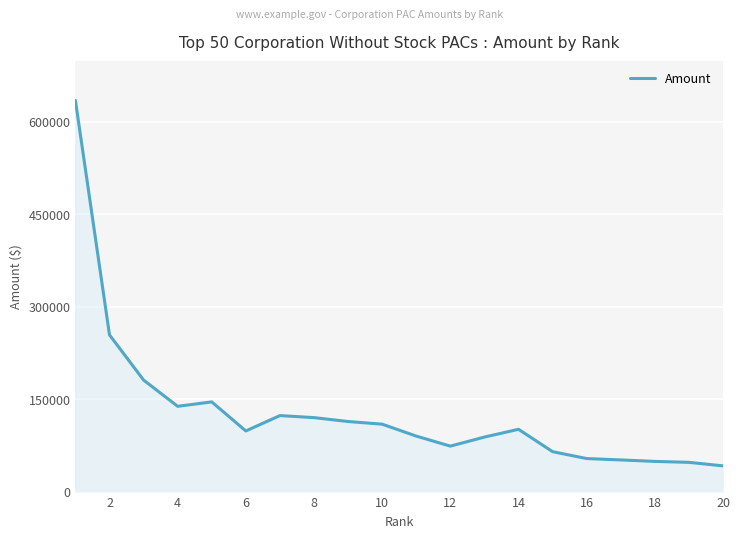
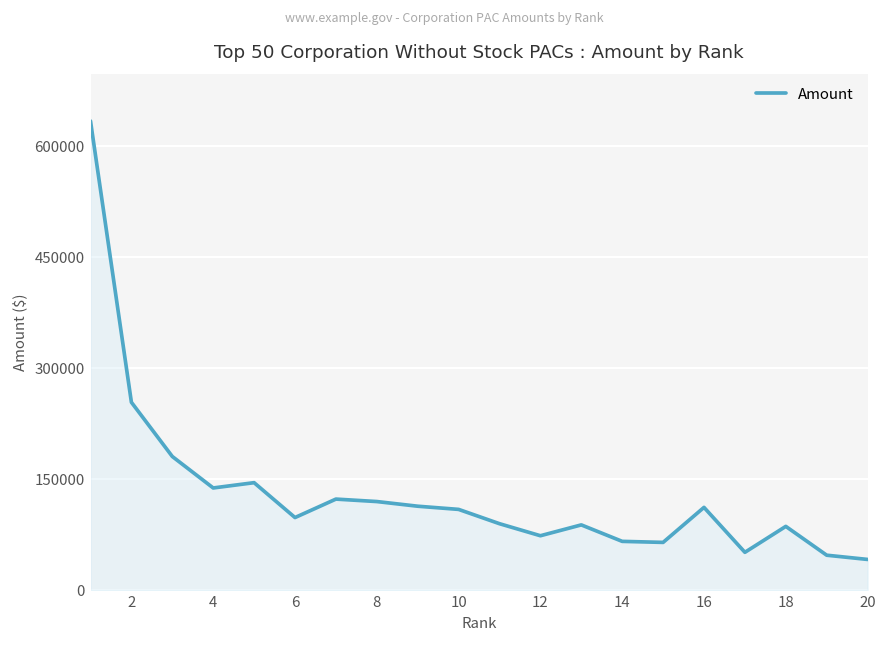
  {
    "2": 250000,
    "4": 140000,
    "6": 100000,
    "8": 120000,
    "10": 110000,
    "12": 70000,
-   "14": 100000,
-   "16": 50000,
-   "18": 50000,
+   "14": 70000,
+   "16": 110000,
+   "18": 90000,
    "20": 40000
  }
